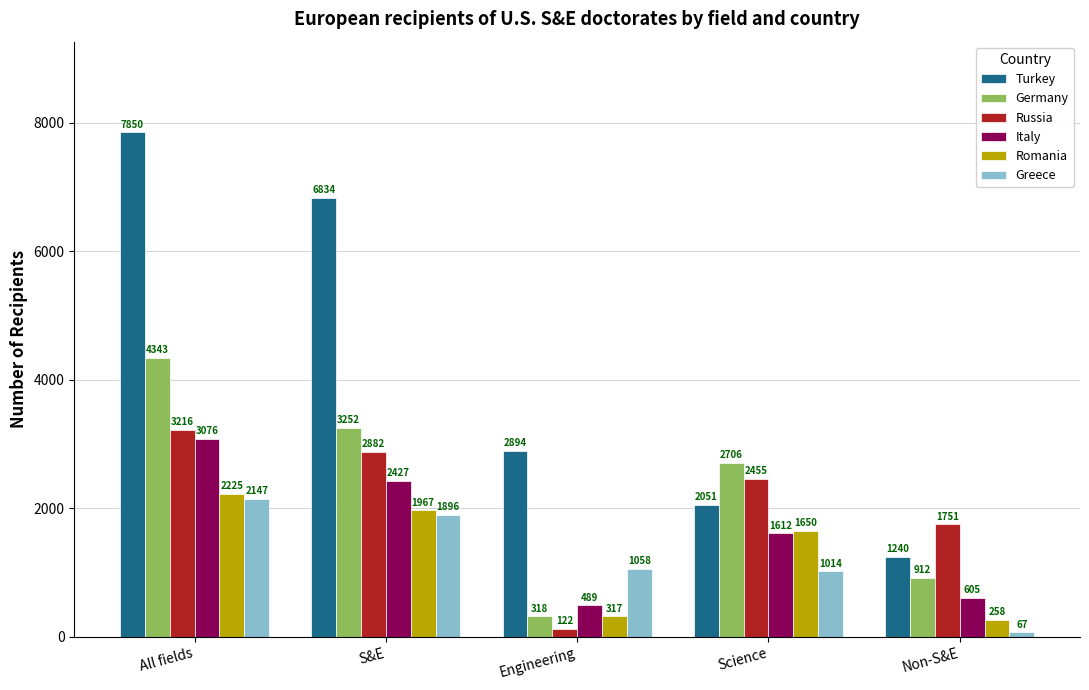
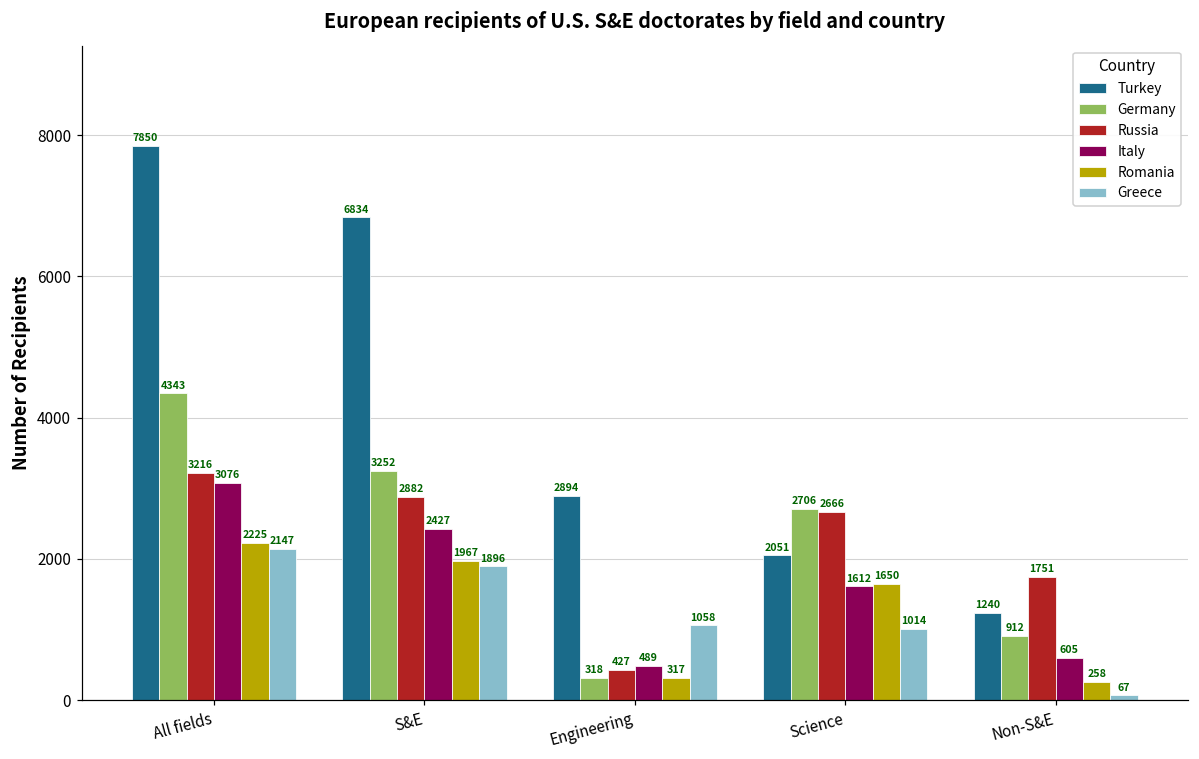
  {
    "Turkey": {
      "All fields": 7850,
      "S&E": 6834,
      "Engineering": 2894,
      "Science": 2051,
      "Non-S&E": 1240
    },
    "Germany": {
      "All fields": 4343,
      "S&E": 3252,
      "Science": 2706,
      "Non-S&E": 912
    },
    "Russia": {
      "All fields": 3216,
      "S&E": 2882,
-     "Engineering": 122,
-     "Science": 2455
+     "Engineering": 427,
+     "Science": 2666
    },
    "Italy": {
      "All fields": 3076,
      "Engineering": 489,
      "Science": 1612,
      "Non-S&E": 605
    },
    "Romania": {
      "All fields": 2225,
      "S&E": 1967,
      "Engineering": 317,
      "Science": 1650,
      "Non-S&E": 258
    },
    "Greece": {
      "All fields": 2147,
      "S&E": 1896
    }
  }
